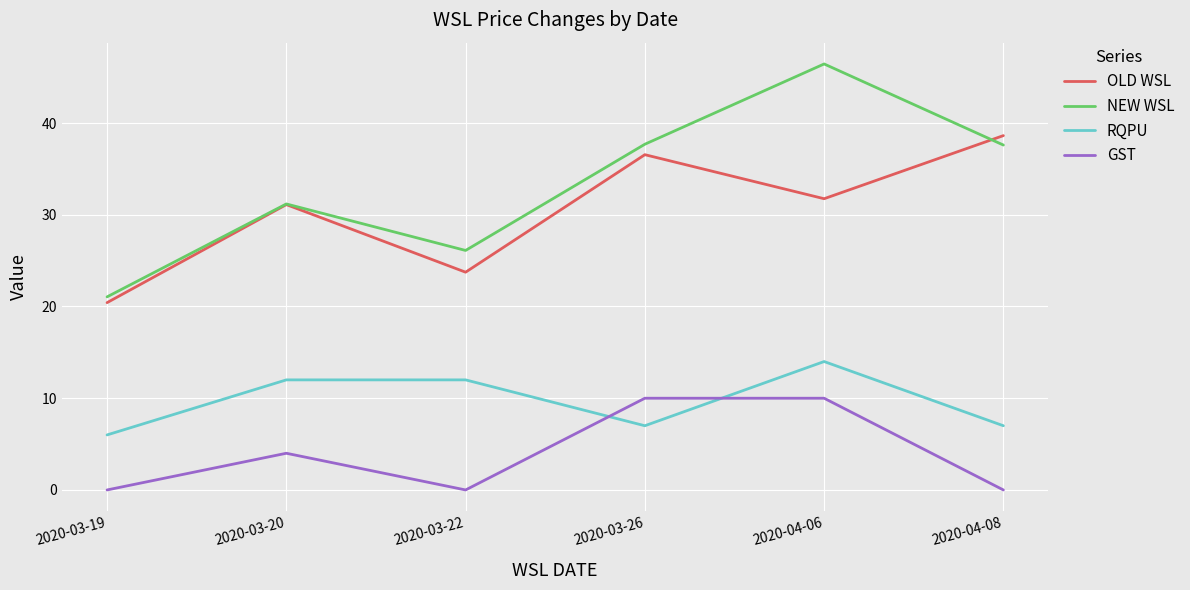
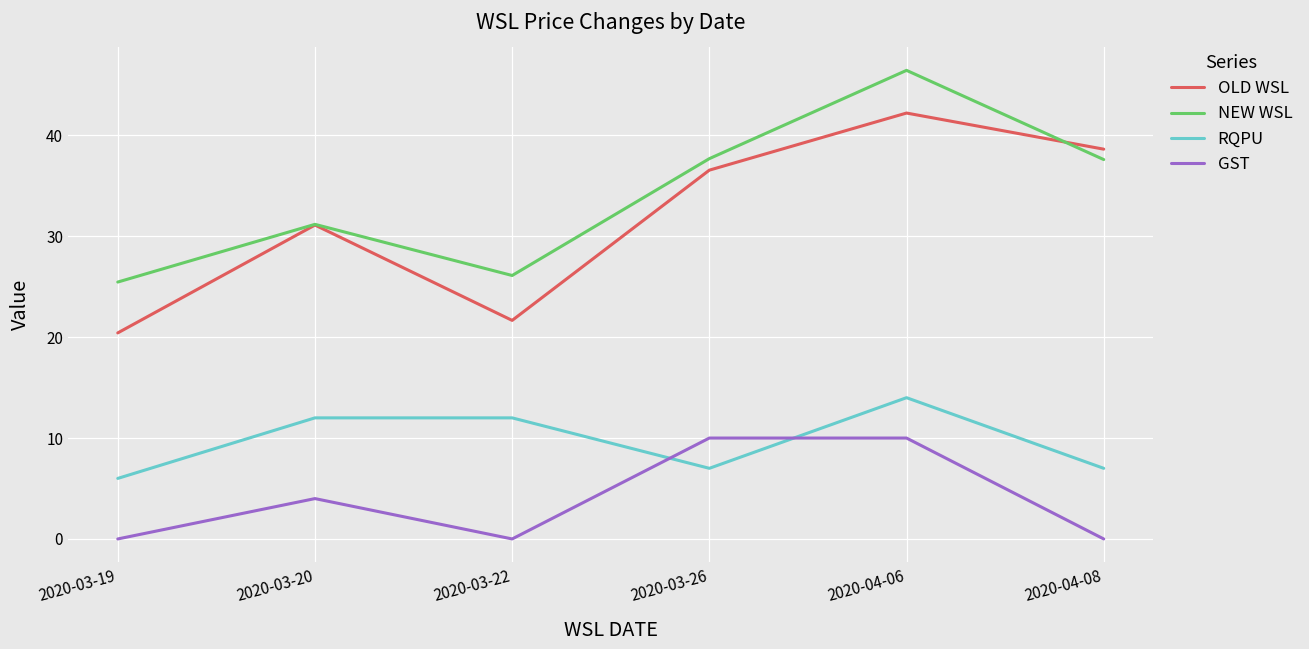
  {
    "OLD WSL": {
      "2020-03-19": 20,
-     "2020-03-22": 24,
+     "2020-03-22": 22,
      "2020-03-26": 37,
-     "2020-04-06": 32,
+     "2020-04-06": 42,
      "2020-04-08": 39
    },
    "NEW WSL": {
-     "2020-03-19": 21,
+     "2020-03-19": 25,
      "2020-03-22": 26,
      "2020-03-26": 38,
      "2020-04-06": 46,
      "2020-04-08": 38
    },
    "RQPU": {
      "2020-03-19": 6,
      "2020-03-20": 12,
      "2020-03-22": 12,
      "2020-03-26": 7,
      "2020-04-06": 14,
      "2020-04-08": 7
    },
    "GST": {
      "2020-03-19": 0,
      "2020-03-20": 4,
      "2020-03-22": 0,
      "2020-03-26": 10,
      "2020-04-06": 10,
      "2020-04-08": 0
    }
  }
